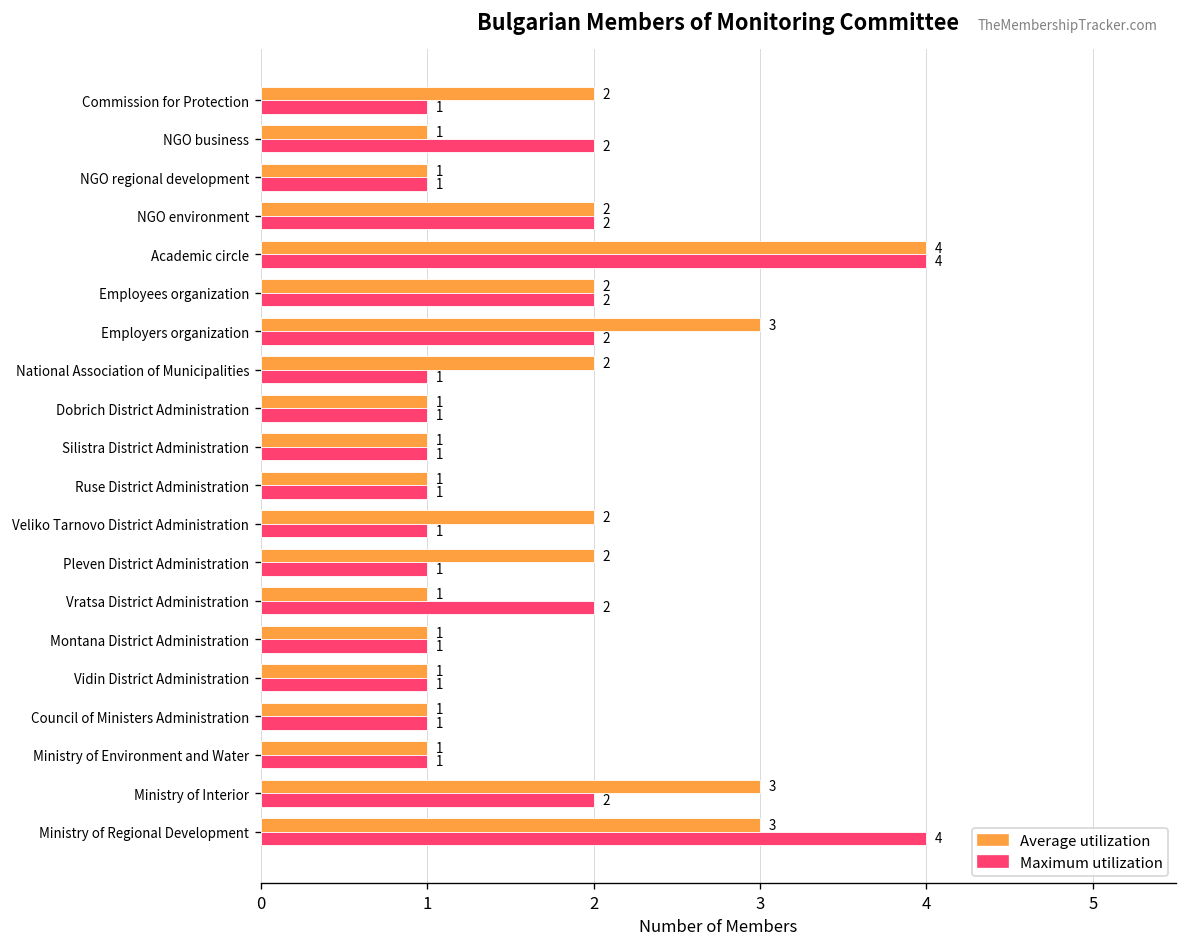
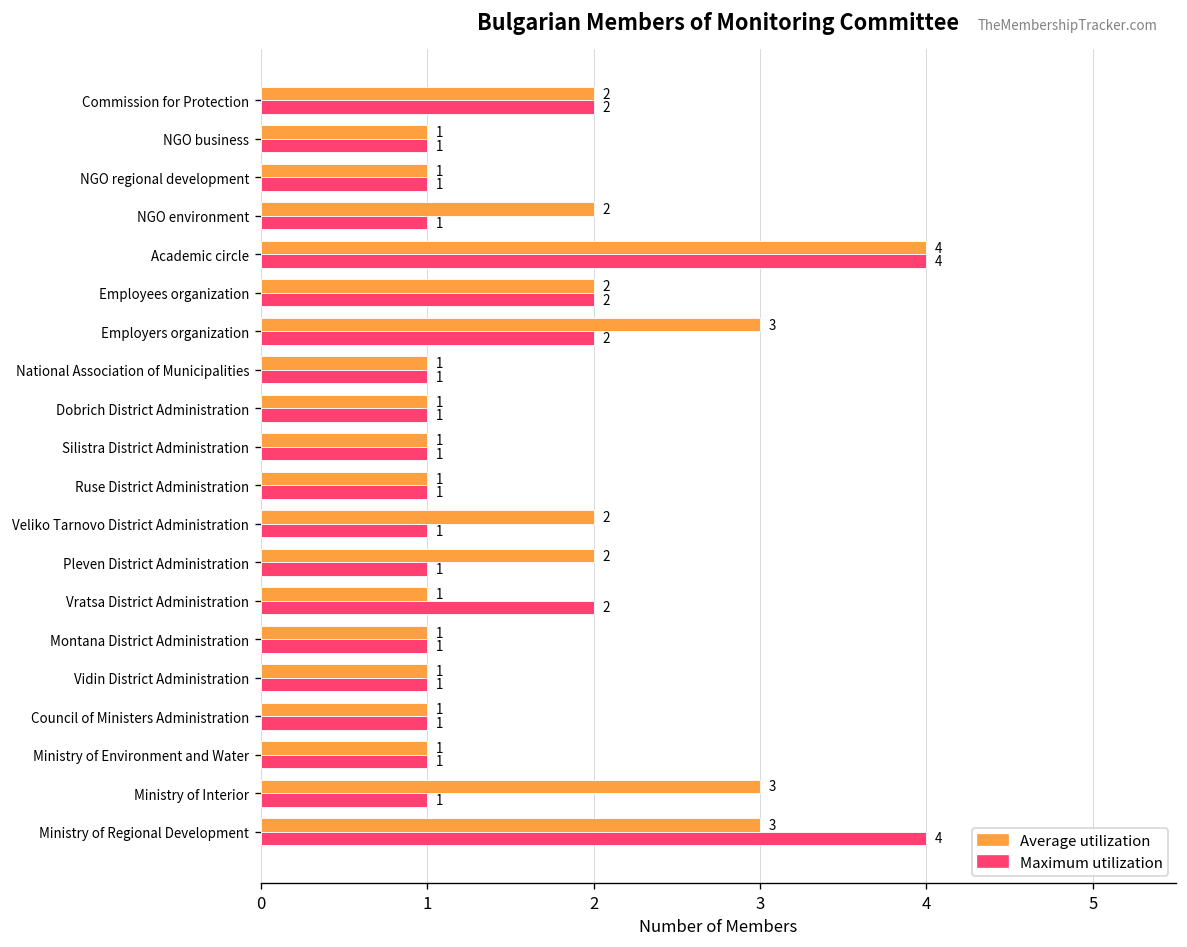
  {
    "Average utilization": {
      "Commission for Protection": 2,
      "NGO business": 1,
      "NGO regional development": 1,
      "NGO environment": 2,
      "Academic circle": 4,
      "Employees organization": 2,
      "Employers organization": 3,
-     "National Association of Municipalities": 2,
+     "National Association of Municipalities": 1,
      "Dobrich District Administration": 1,
      "Silistra District Administration": 1,
      "Ruse District Administration": 1,
      "Veliko Tarnovo District Administration": 2,
      "Pleven District Administration": 2,
      "Vratsa District Administration": 1,
      "Montana District Administration": 1,
      "Vidin District Administration": 1,
      "Council of Ministers Administration": 1,
      "Ministry of Environment and Water": 1,
      "Ministry of Interior": 3,
      "Ministry of Regional Development": 3
    },
    "Maximum utilization": {
-     "Commission for Protection": 1,
-     "NGO business": 2,
+     "Commission for Protection": 2,
+     "NGO business": 1,
      "NGO regional development": 1,
-     "NGO environment": 2,
+     "NGO environment": 1,
      "Academic circle": 4,
      "Employees organization": 2,
      "Employers organization": 2,
      "National Association of Municipalities": 1,
      "Dobrich District Administration": 1,
      "Silistra District Administration": 1,
      "Ruse District Administration": 1,
      "Veliko Tarnovo District Administration": 1,
      "Pleven District Administration": 1,
      "Vratsa District Administration": 2,
      "Montana District Administration": 1,
      "Vidin District Administration": 1,
      "Council of Ministers Administration": 1,
      "Ministry of Environment and Water": 1,
-     "Ministry of Interior": 2,
+     "Ministry of Interior": 1,
      "Ministry of Regional Development": 4
    }
  }
